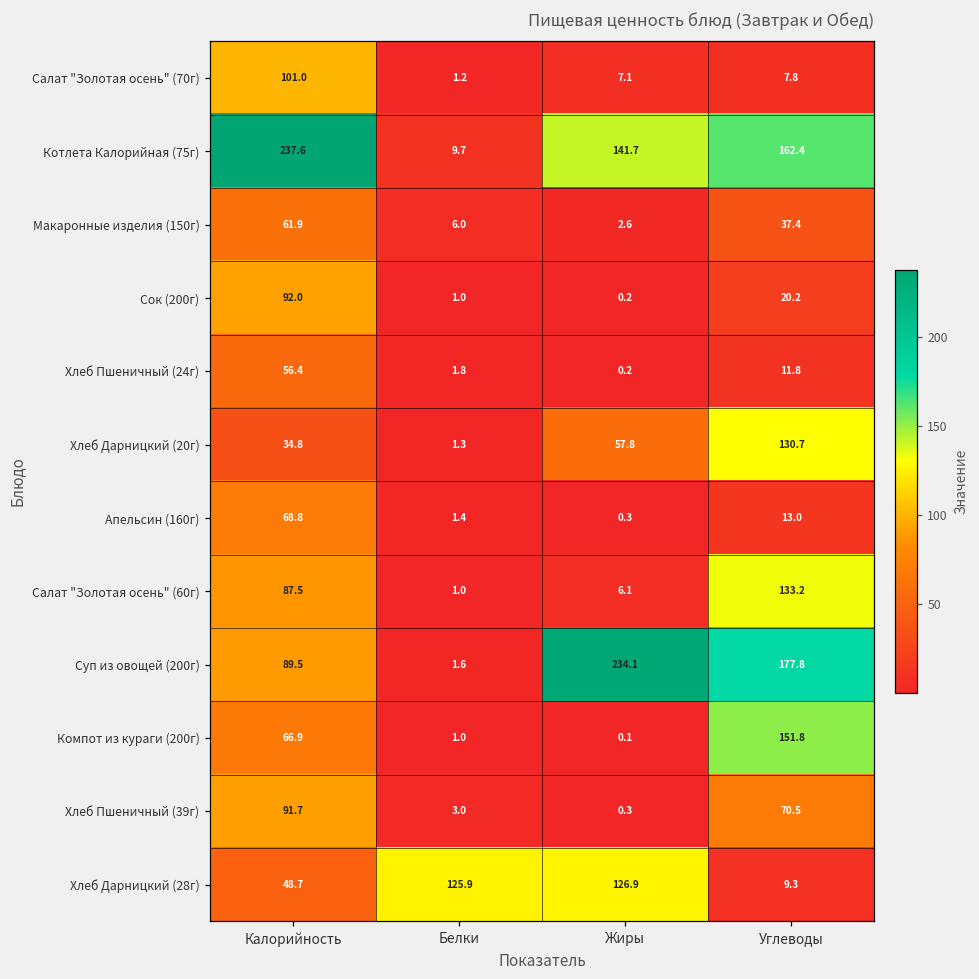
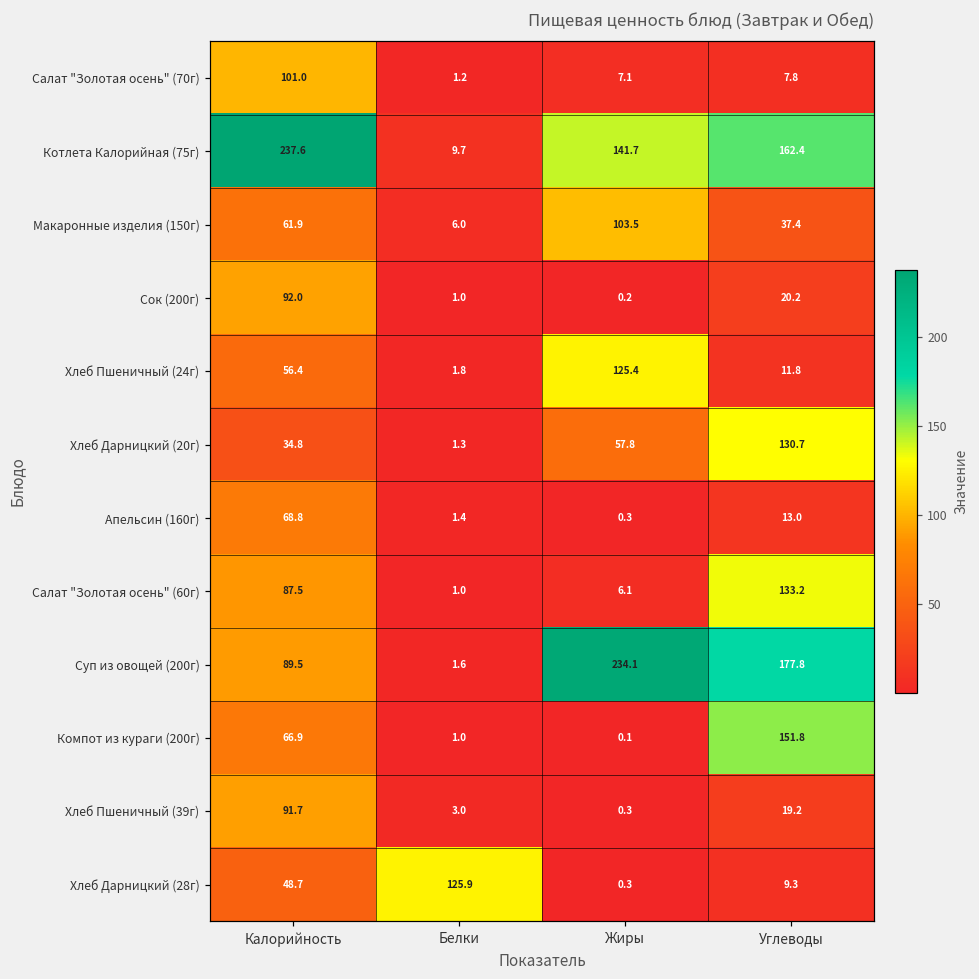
  {
    "Салат \"Золотая осень\" (70г)": {
      "Калорийность": 101.0,
      "Белки": 1.2,
      "Жиры": 7.1,
      "Углеводы": 7.8
    },
    "Котлета Калорийная (75г)": {
      "Калорийность": 237.6,
      "Белки": 9.7,
      "Жиры": 141.7,
      "Углеводы": 162.4
    },
    "Макаронные изделия (150г)": {
      "Калорийность": 61.9,
      "Белки": 6.0,
-     "Жиры": 2.6,
+     "Жиры": 103.5,
      "Углеводы": 37.4
    },
    "Сок (200г)": {
      "Калорийность": 92.0,
      "Белки": 1.0,
      "Жиры": 0.2,
      "Углеводы": 20.2
    },
    "Хлеб Пшеничный (24г)": {
      "Калорийность": 56.4,
      "Белки": 1.8,
-     "Жиры": 0.2,
+     "Жиры": 125.4,
      "Углеводы": 11.8
    },
    "Хлеб Дарницкий (20г)": {
      "Калорийность": 34.8,
      "Белки": 1.3,
      "Жиры": 57.8,
      "Углеводы": 130.7
    },
    "Апельсин (160г)": {
      "Калорийность": 68.8,
      "Белки": 1.4,
      "Жиры": 0.3,
      "Углеводы": 13.0
    },
    "Салат \"Золотая осень\" (60г)": {
      "Калорийность": 87.5,
      "Белки": 1.0,
      "Жиры": 6.1,
      "Углеводы": 133.2
    },
    "Суп из овощей (200г)": {
      "Калорийность": 89.5,
      "Белки": 1.6,
      "Жиры": 234.1,
      "Углеводы": 177.8
    },
    "Компот из кураги (200г)": {
      "Калорийность": 66.9,
      "Белки": 1.0,
      "Жиры": 0.1,
      "Углеводы": 151.8
    },
    "Хлеб Пшеничный (39г)": {
      "Калорийность": 91.7,
      "Белки": 3.0,
      "Жиры": 0.3,
-     "Углеводы": 70.5
+     "Углеводы": 19.2
    },
    "Хлеб Дарницкий (28г)": {
      "Калорийность": 48.7,
      "Белки": 125.9,
-     "Жиры": 126.9,
+     "Жиры": 0.3,
      "Углеводы": 9.3
    }
  }
